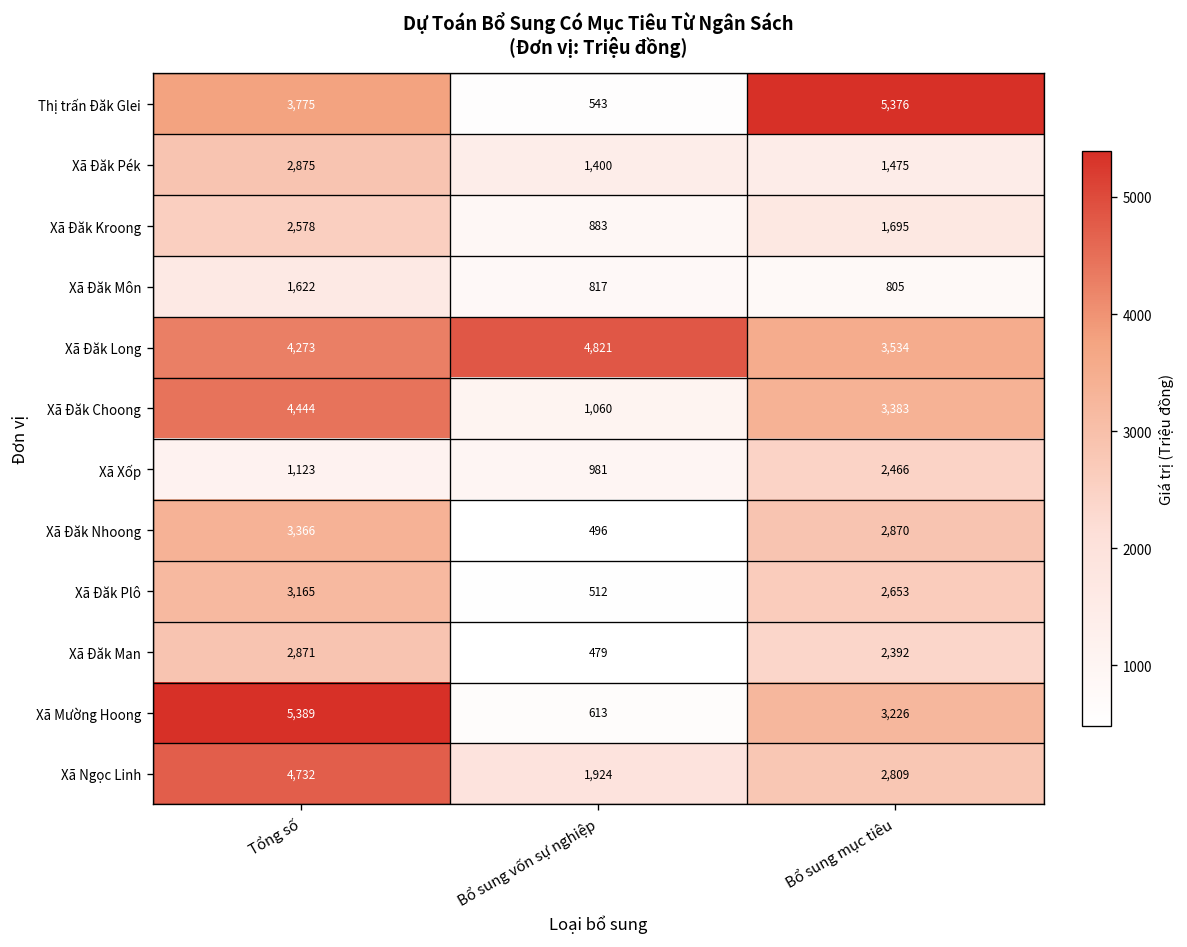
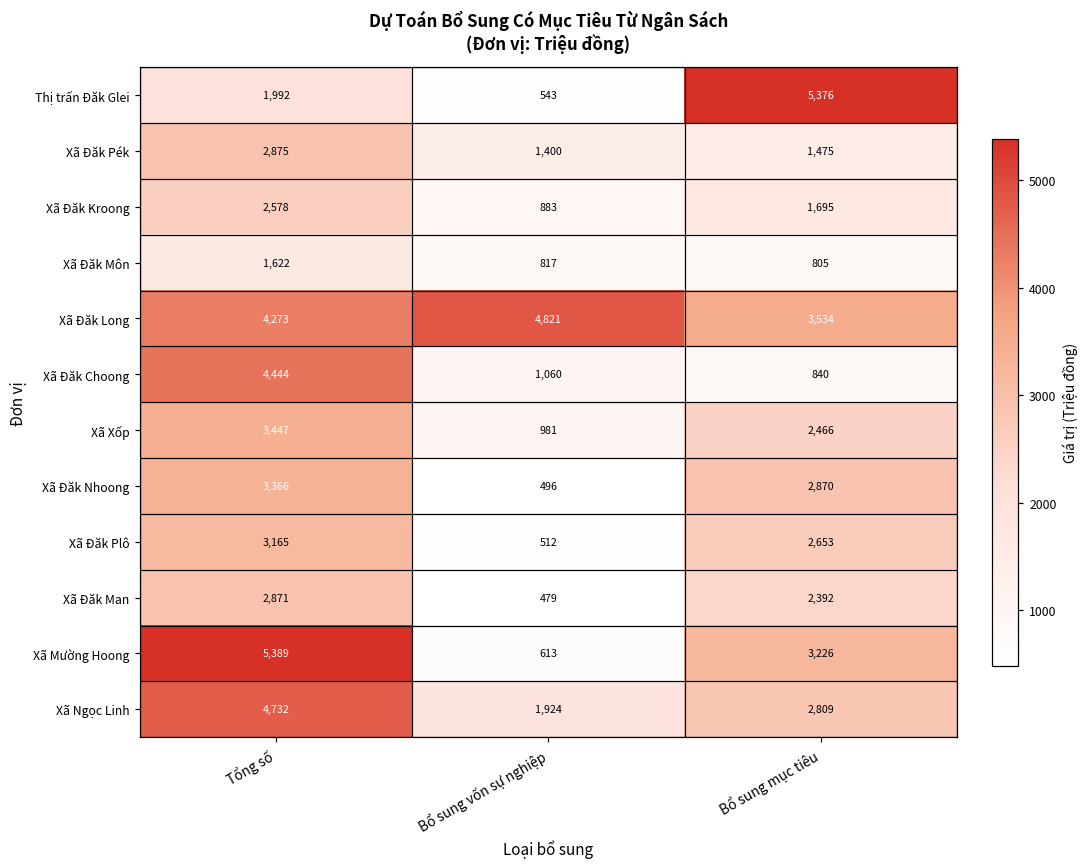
  {
    "Thị trấn Đăk Glei": {
-     "Tổng số": "3,775",
+     "Tổng số": "1,992",
      "Bổ sung vốn sự nghiệp": "543",
      "Bổ sung mục tiêu": "5,376"
    },
    "Xã Đăk Pék": {
      "Tổng số": "2,875",
      "Bổ sung vốn sự nghiệp": "1,400",
      "Bổ sung mục tiêu": "1,475"
    },
    "Xã Đăk Kroong": {
      "Tổng số": "2,578",
      "Bổ sung vốn sự nghiệp": "883",
      "Bổ sung mục tiêu": "1,695"
    },
    "Xã Đăk Môn": {
      "Tổng số": "1,622",
      "Bổ sung vốn sự nghiệp": "817",
      "Bổ sung mục tiêu": "805"
    },
    "Xã Đăk Long": {
      "Tổng số": "4,273",
      "Bổ sung vốn sự nghiệp": "4,821",
      "Bổ sung mục tiêu": "3,534"
    },
    "Xã Đăk Choong": {
      "Tổng số": "4,444",
      "Bổ sung vốn sự nghiệp": "1,060",
-     "Bổ sung mục tiêu": "3,383"
+     "Bổ sung mục tiêu": "840"
    },
    "Xã Xốp": {
-     "Tổng số": "1,123",
+     "Tổng số": "3,447",
      "Bổ sung vốn sự nghiệp": "981",
      "Bổ sung mục tiêu": "2,466"
    },
    "Xã Đăk Nhoong": {
      "Tổng số": "3,366",
      "Bổ sung vốn sự nghiệp": "496",
      "Bổ sung mục tiêu": "2,870"
    },
    "Xã Đăk Plô": {
      "Tổng số": "3,165",
      "Bổ sung vốn sự nghiệp": "512",
      "Bổ sung mục tiêu": "2,653"
    },
    "Xã Đăk Man": {
      "Tổng số": "2,871",
      "Bổ sung vốn sự nghiệp": "479",
      "Bổ sung mục tiêu": "2,392"
    },
    "Xã Mường Hoong": {
      "Tổng số": "5,389",
      "Bổ sung vốn sự nghiệp": "613",
      "Bổ sung mục tiêu": "3,226"
    },
    "Xã Ngọc Linh": {
      "Tổng số": "4,732",
      "Bổ sung vốn sự nghiệp": "1,924",
      "Bổ sung mục tiêu": "2,809"
    }
  }
